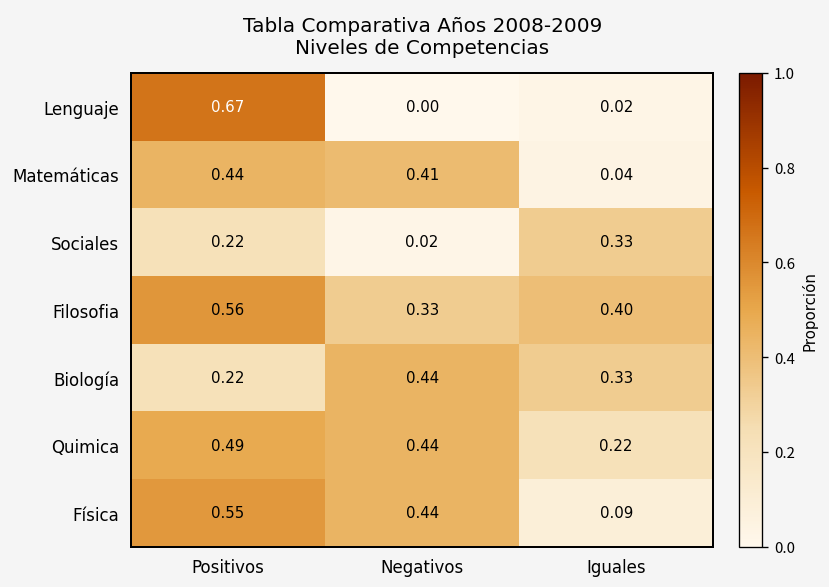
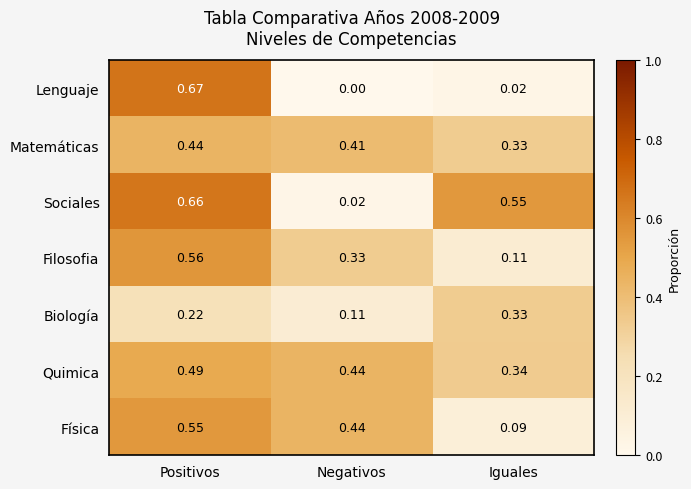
  {
    "Lenguaje": {
      "Positivos": 0.67,
      "Negativos": 0.00,
      "Iguales": 0.02
    },
    "Matemáticas": {
      "Positivos": 0.44,
      "Negativos": 0.41,
-     "Iguales": 0.04
+     "Iguales": 0.33
    },
    "Sociales": {
-     "Positivos": 0.22,
+     "Positivos": 0.66,
      "Negativos": 0.02,
-     "Iguales": 0.33
+     "Iguales": 0.55
    },
    "Filosofia": {
      "Positivos": 0.56,
      "Negativos": 0.33,
-     "Iguales": 0.40
+     "Iguales": 0.11
    },
    "Biología": {
      "Positivos": 0.22,
-     "Negativos": 0.44,
+     "Negativos": 0.11,
      "Iguales": 0.33
    },
    "Quimica": {
      "Positivos": 0.49,
      "Negativos": 0.44,
-     "Iguales": 0.22
+     "Iguales": 0.34
    },
    "Física": {
      "Positivos": 0.55,
      "Negativos": 0.44,
      "Iguales": 0.09
    }
  }
